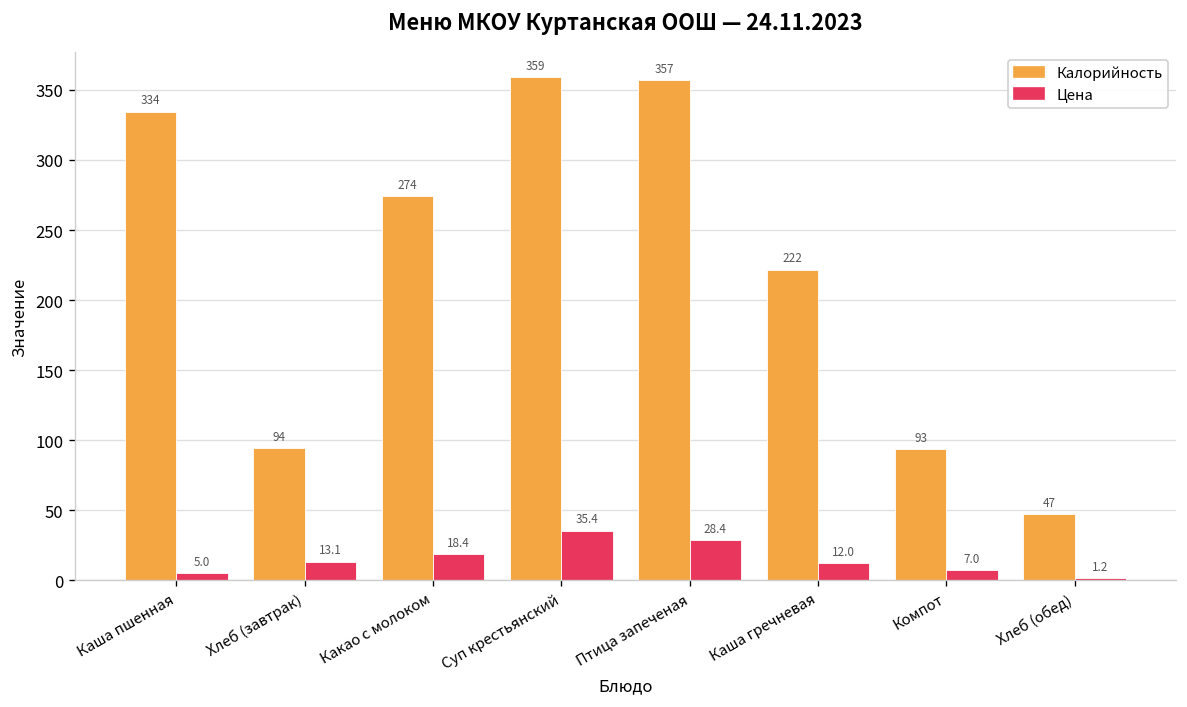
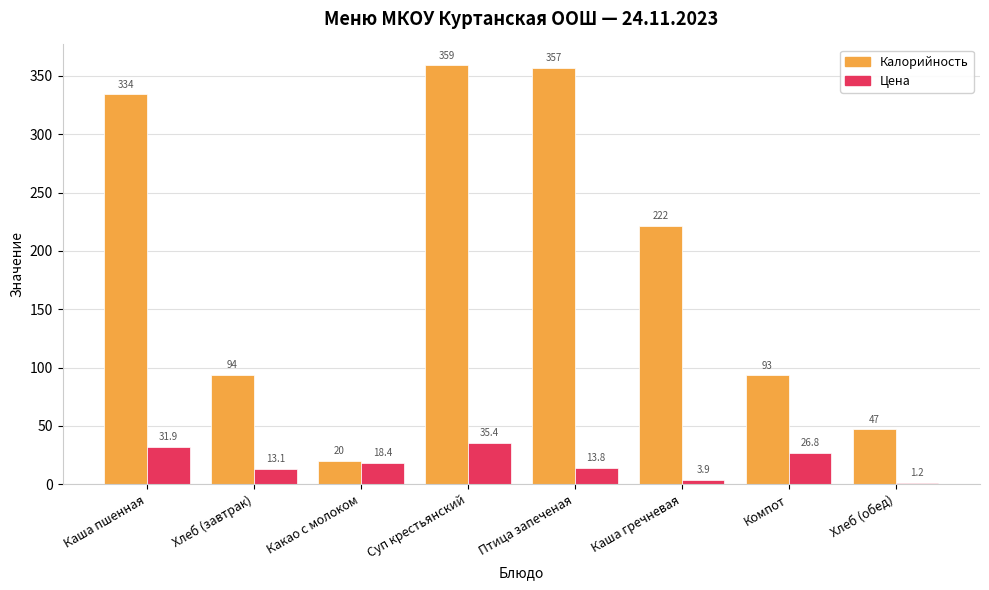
  {
    "Калорийность": {
      "Каша пшенная": 334,
      "Хлеб (завтрак)": 94,
-     "Какао с молоком": 274,
+     "Какао с молоком": 20,
      "Суп крестьянский": 359,
      "Птица запеченая": 357,
      "Каша гречневая": 222,
      "Компот": 93,
      "Хлеб (обед)": 47
    },
    "Цена": {
-     "Каша пшенная": 5.0,
+     "Каша пшенная": 31.9,
      "Хлеб (завтрак)": 13.1,
      "Какао с молоком": 18.4,
      "Суп крестьянский": 35.4,
-     "Птица запеченая": 28.4,
-     "Каша гречневая": 12.0,
-     "Компот": 7.0,
+     "Птица запеченая": 13.8,
+     "Каша гречневая": 3.9,
+     "Компот": 26.8,
      "Хлеб (обед)": 1.2
    }
  }
